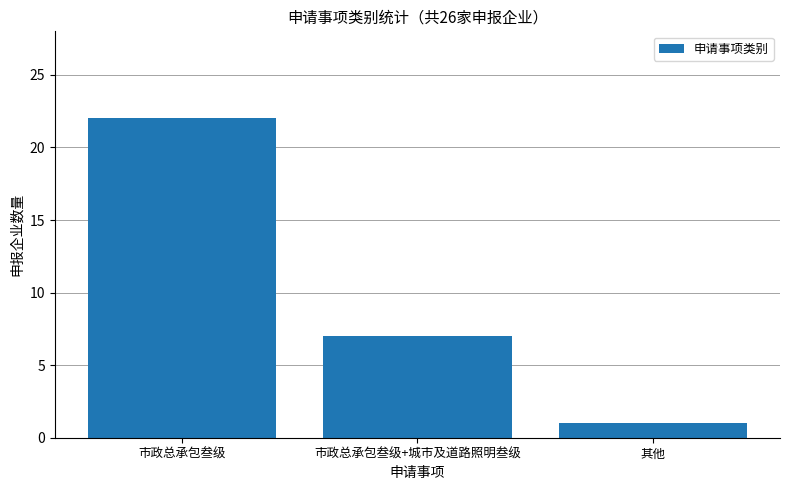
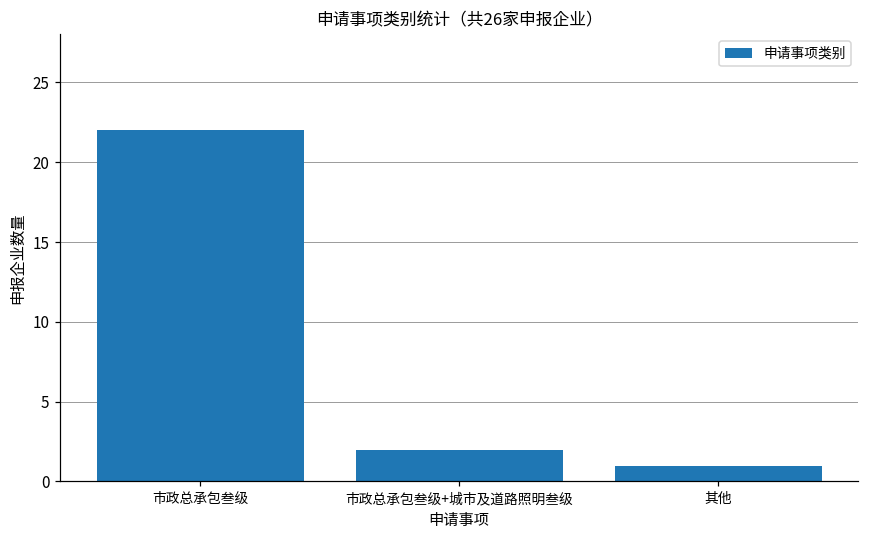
  {
    "市政总承包叁级": 22,
-   "市政总承包叁级+城市及道路照明叁级": 7,
+   "市政总承包叁级+城市及道路照明叁级": 2,
    "其他": 1
  }
